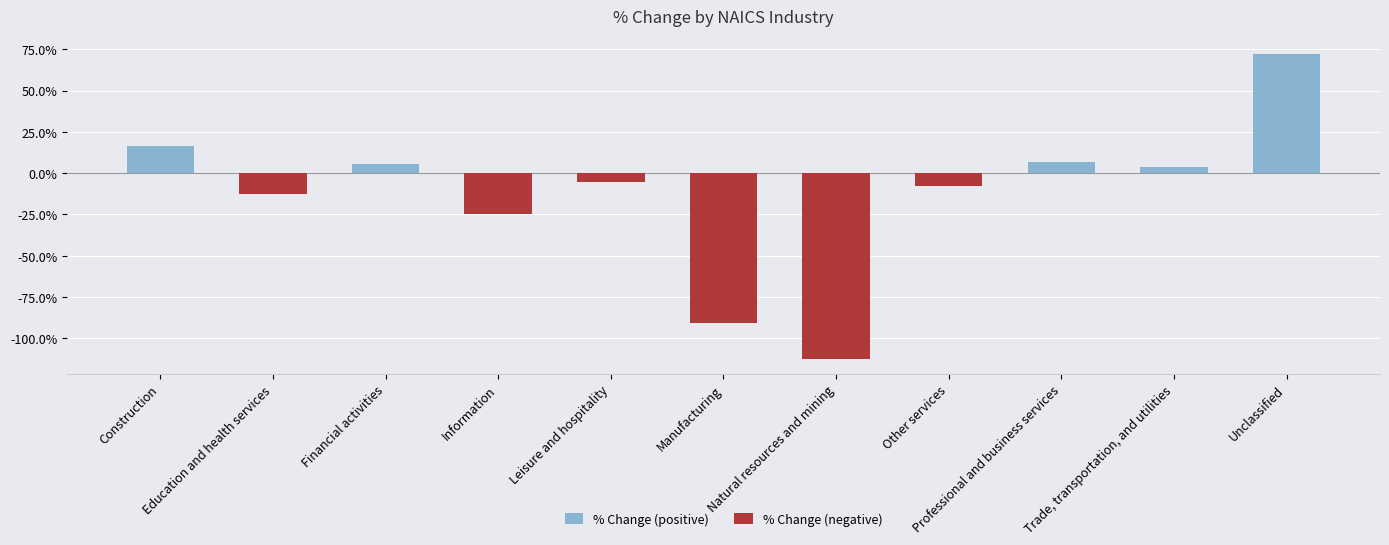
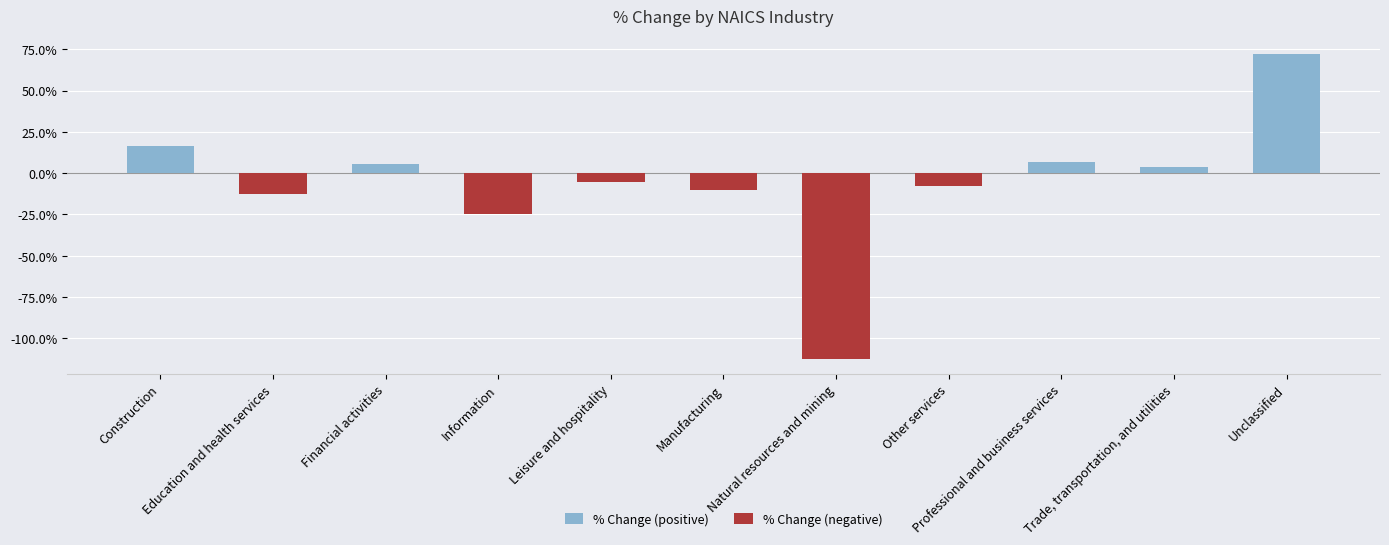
  {
    "% Change (positive)": {
      "Construction": "16%",
      "Financial activities": "6%",
      "Professional and business services": "7%",
      "Trade, transportation, and utilities": "3%",
      "Unclassified": "72%"
    },
    "% Change (negative)": {
      "Education and health services": "-13%",
      "Information": "-25%",
      "Leisure and hospitality": "-6%",
-     "Manufacturing": "-91%",
+     "Manufacturing": "-10%",
      "Natural resources and mining": "-112%",
      "Other services": "-8%"
    }
  }
